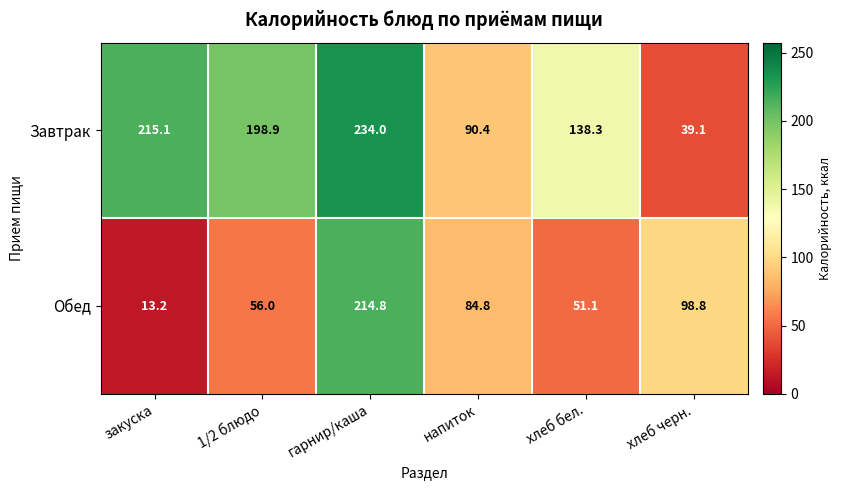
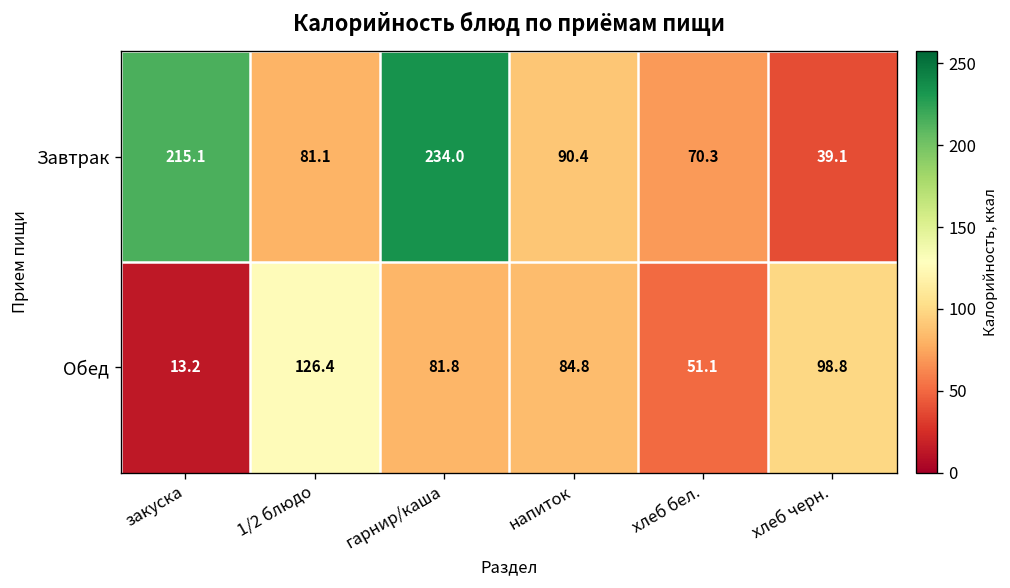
  {
    "Завтрак": {
      "закуска": 215.1,
-     "1/2 блюдо": 198.9,
+     "1/2 блюдо": 81.1,
      "гарнир/каша": 234.0,
      "напиток": 90.4,
-     "хлеб бел.": 138.3,
+     "хлеб бел.": 70.3,
      "хлеб черн.": 39.1
    },
    "Обед": {
      "закуска": 13.2,
-     "1/2 блюдо": 56.0,
-     "гарнир/каша": 214.8,
+     "1/2 блюдо": 126.4,
+     "гарнир/каша": 81.8,
      "напиток": 84.8,
      "хлеб бел.": 51.1,
      "хлеб черн.": 98.8
    }
  }
